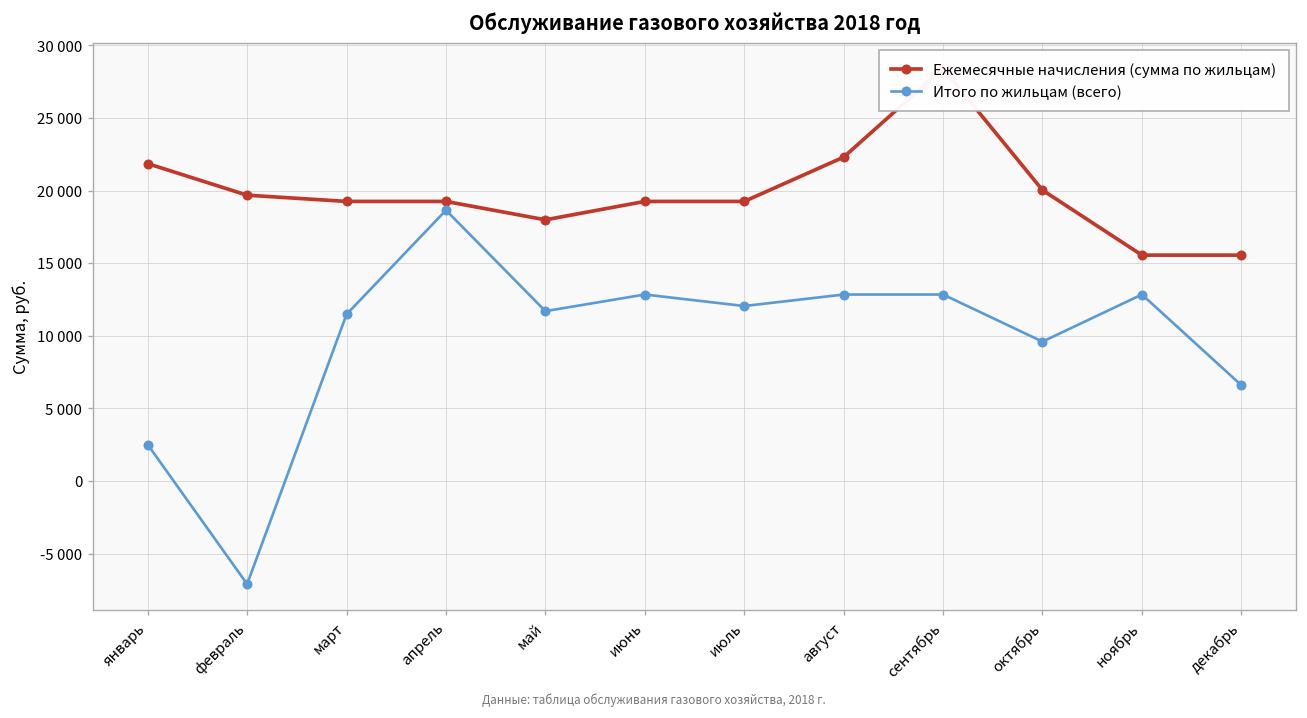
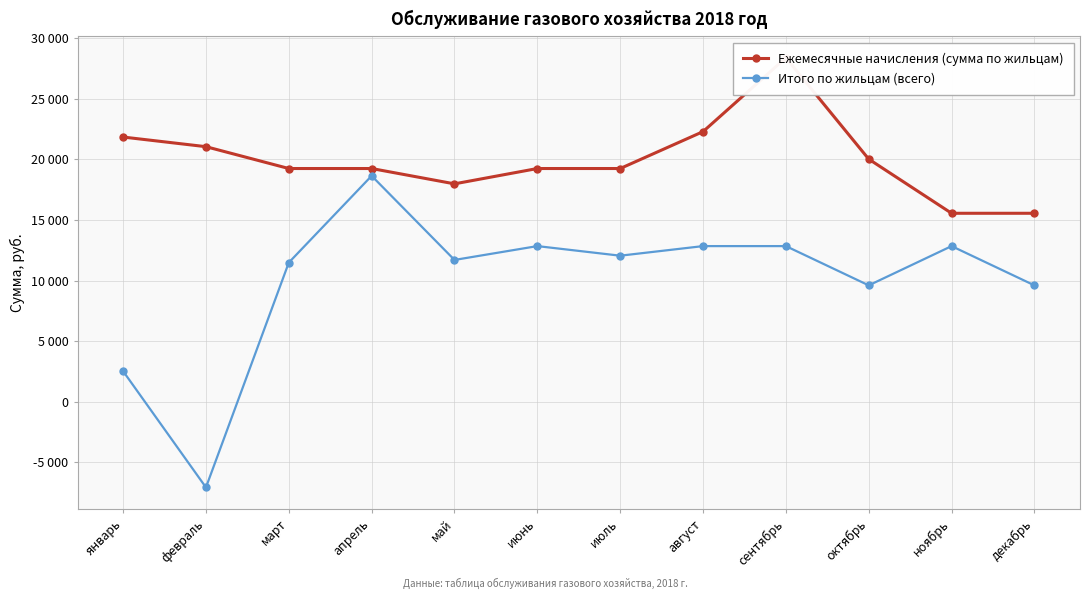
  {
    "Ежемесячные начисления (сумма по жильцам)": {
      "январь": 21900,
-     "февраль": 19700,
+     "февраль": 21100,
      "март": 19300,
      "апрель": 19300,
      "май": 18000,
      "июнь": 19300,
      "июль": 19300,
      "август": 22300,
      "октябрь": 20000,
      "ноябрь": 15600,
      "декабрь": 15600
    },
    "Итого по жильцам (всего)": {
      "январь": 2500,
      "февраль": -7100,
      "март": 11500,
      "апрель": 18600,
      "май": 11700,
      "июнь": 12800,
      "июль": 12100,
      "август": 12800,
      "сентябрь": 12800,
      "октябрь": 9600,
      "ноябрь": 12800,
-     "декабрь": 6600
+     "декабрь": 9600
    }
  }
